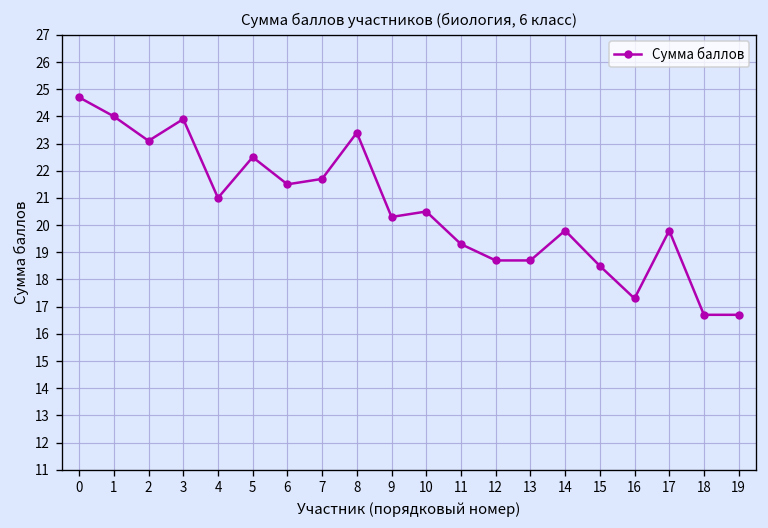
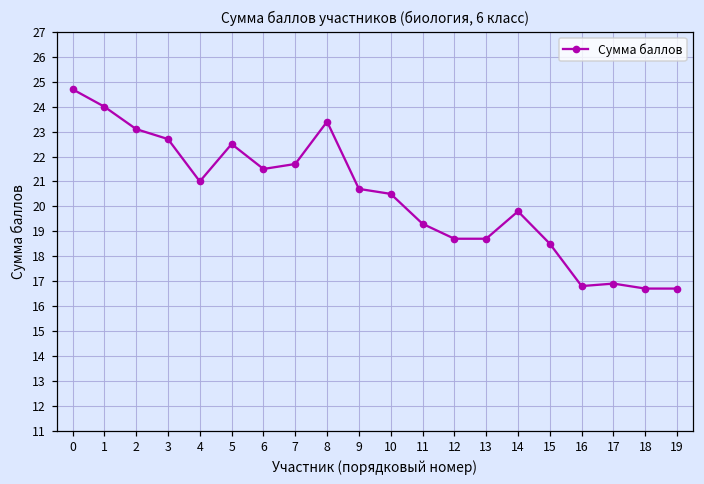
  {
    "0": 24.7,
    "1": 24.0,
    "2": 23.1,
-   "3": 23.9,
+   "3": 22.7,
    "4": 21.0,
    "5": 22.5,
    "6": 21.5,
    "7": 21.7,
    "8": 23.4,
-   "9": 20.3,
+   "9": 20.7,
    "10": 20.5,
    "11": 19.3,
    "12": 18.7,
    "13": 18.7,
    "14": 19.8,
    "15": 18.5,
-   "16": 17.3,
-   "17": 19.8,
+   "16": 16.8,
+   "17": 16.9,
    "18": 16.7,
    "19": 16.7
  }
